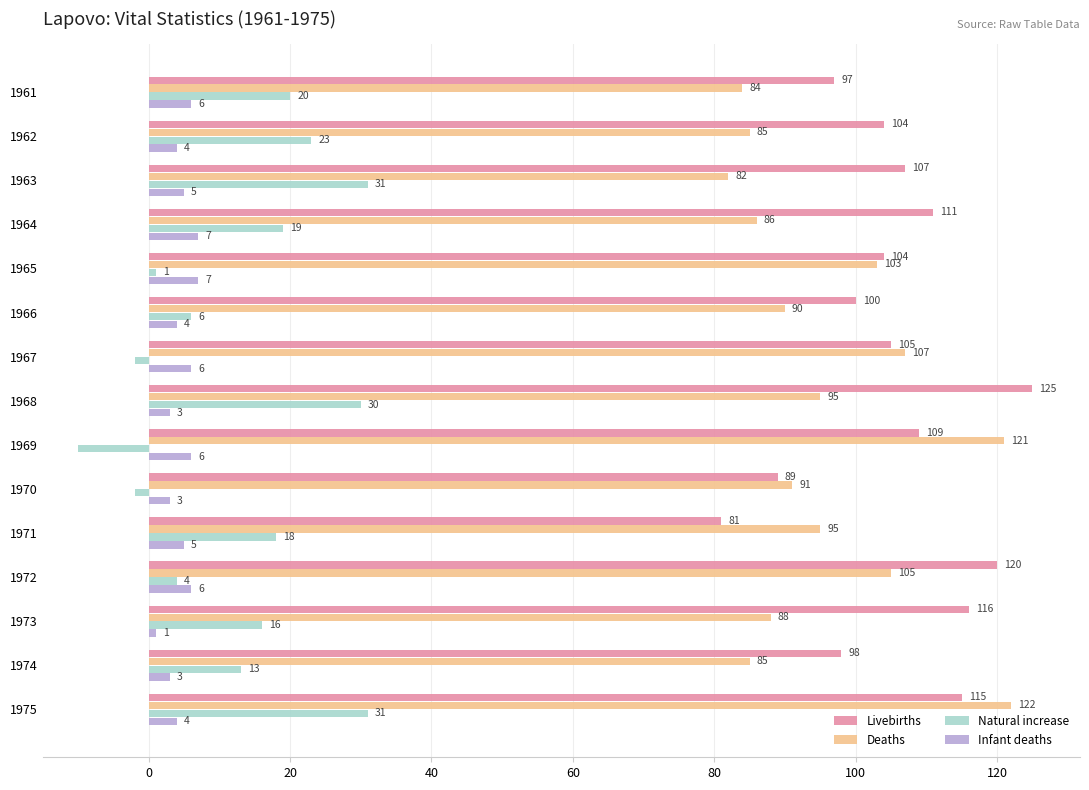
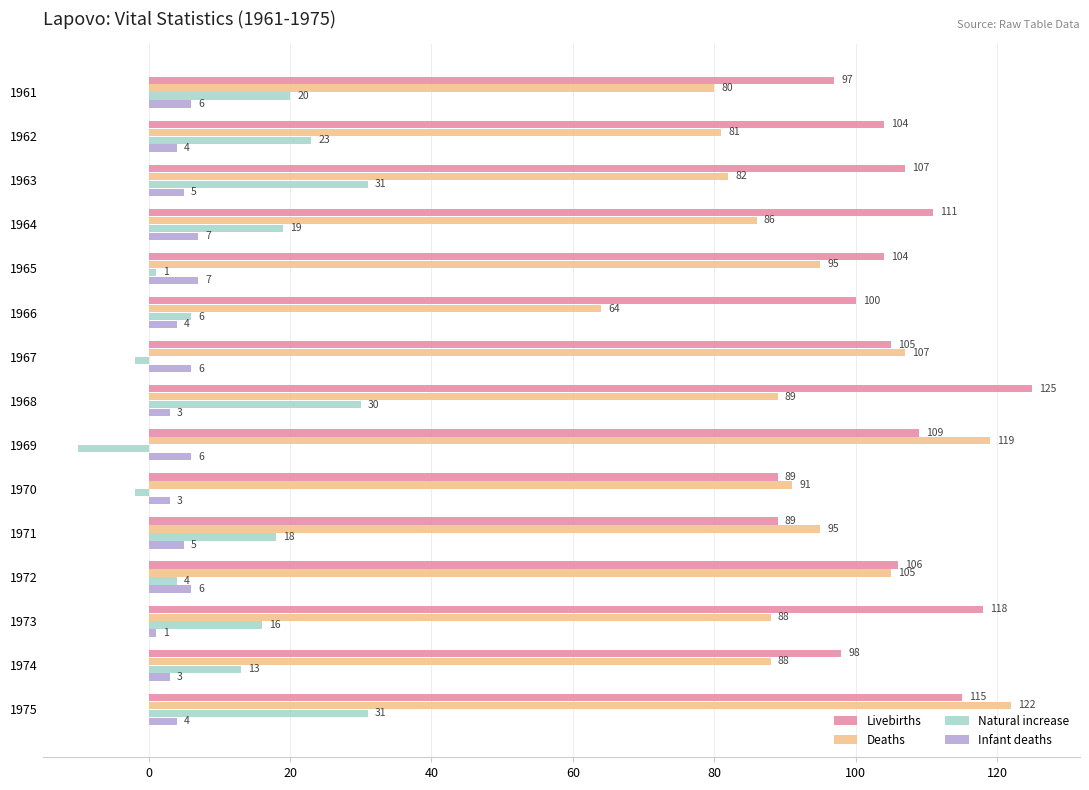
  {
    "Livebirths": {
      "1961": 97,
      "1962": 104,
      "1963": 107,
      "1964": 111,
      "1965": 104,
      "1966": 100,
      "1967": 105,
      "1968": 125,
      "1969": 109,
      "1970": 89,
-     "1971": 81,
-     "1972": 120,
-     "1973": 116,
+     "1971": 89,
+     "1972": 106,
+     "1973": 118,
      "1974": 98,
      "1975": 115
    },
    "Deaths": {
-     "1961": 84,
-     "1962": 85,
+     "1961": 80,
+     "1962": 81,
      "1963": 82,
      "1964": 86,
-     "1965": 103,
-     "1966": 90,
+     "1965": 95,
+     "1966": 64,
      "1967": 107,
-     "1968": 95,
-     "1969": 121,
+     "1968": 89,
+     "1969": 119,
      "1970": 91,
      "1971": 95,
      "1972": 105,
      "1973": 88,
-     "1974": 85,
+     "1974": 88,
      "1975": 122
    }
  }
